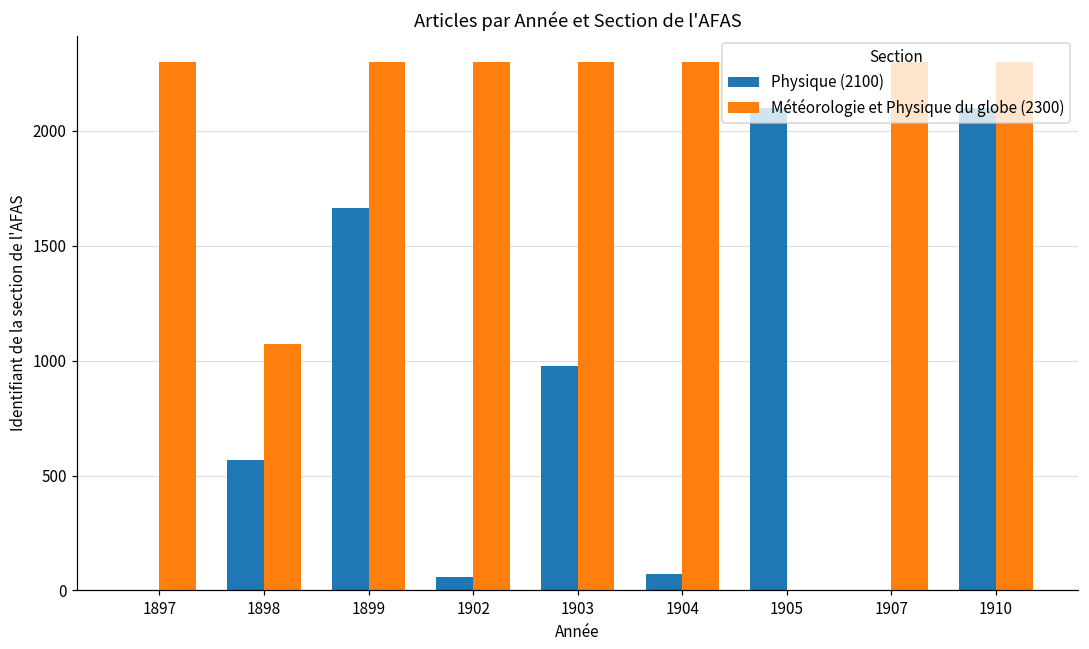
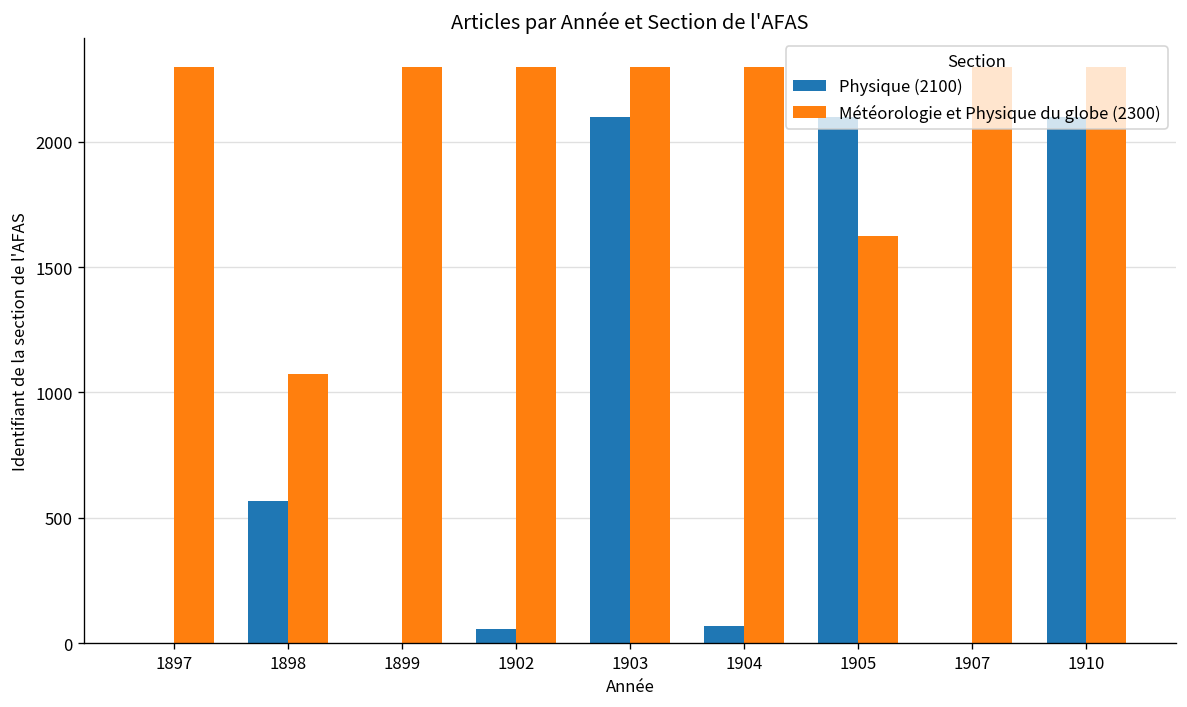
  {
    "Physique (2100)": {
      "1897": 0,
      "1898": 570,
-     "1899": 1670,
+     "1899": 0,
      "1902": 60,
-     "1903": 980,
+     "1903": 2100,
      "1904": 70,
      "1907": 0
    },
    "Météorologie et Physique du globe (2300)": {
      "1897": 2300,
      "1898": 1070,
      "1899": 2300,
      "1902": 2300,
      "1903": 2300,
      "1904": 2300,
-     "1905": 0
+     "1905": 1630
    }
  }
